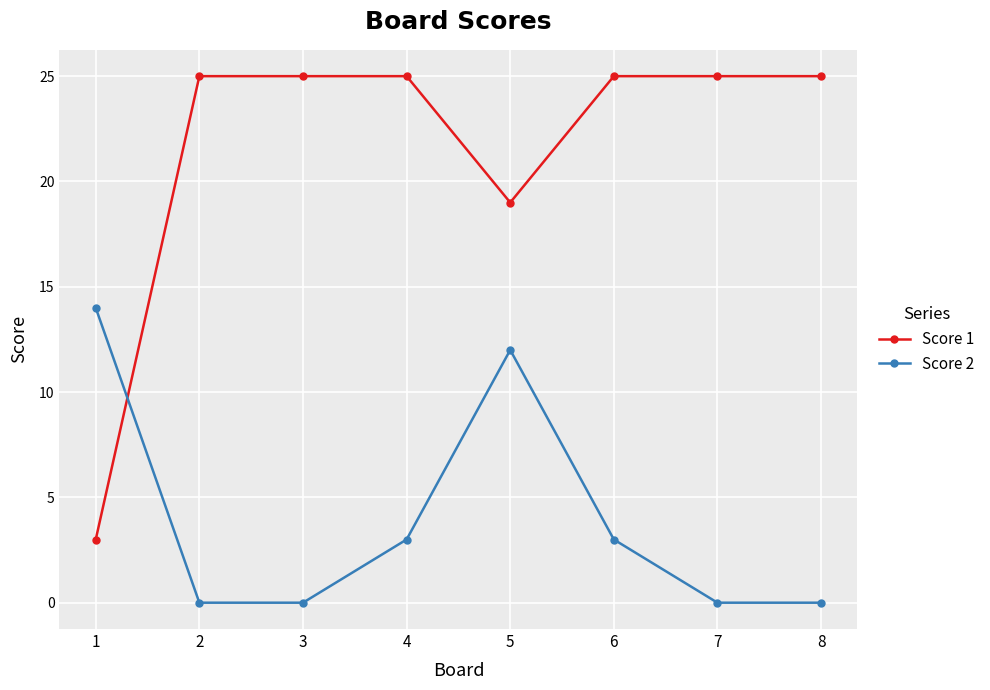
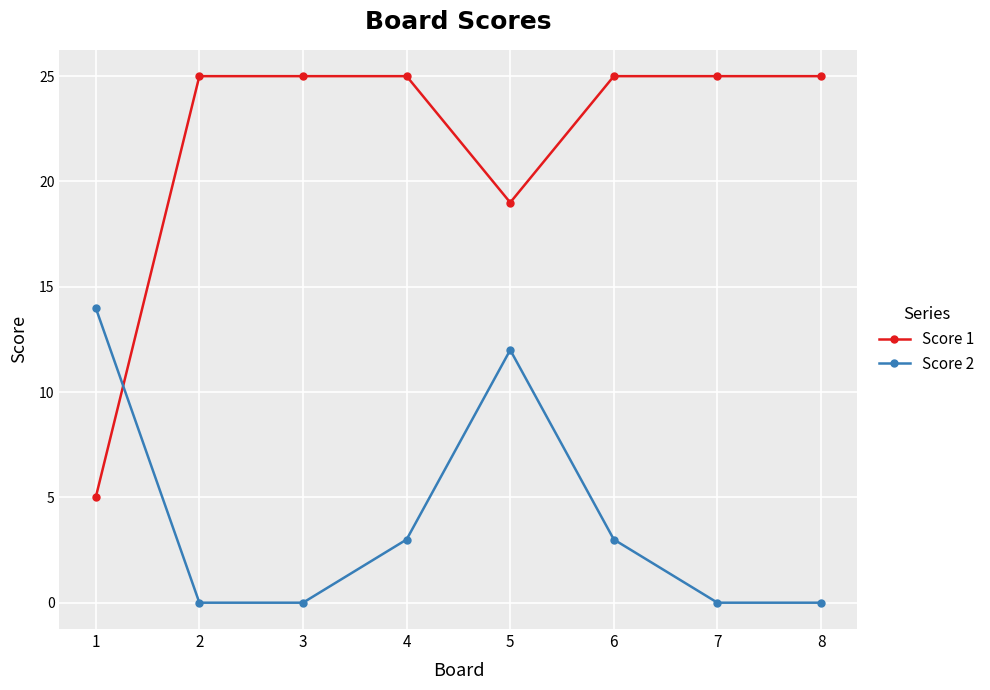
  {
    "Score 1": {
-     "1": 3,
+     "1": 5,
      "2": 25,
      "3": 25,
      "4": 25,
      "5": 19,
      "6": 25,
      "7": 25,
      "8": 25
    },
    "Score 2": {
      "1": 14,
      "2": 0,
      "3": 0,
      "4": 3,
      "5": 12,
      "6": 3,
      "7": 0,
      "8": 0
    }
  }
